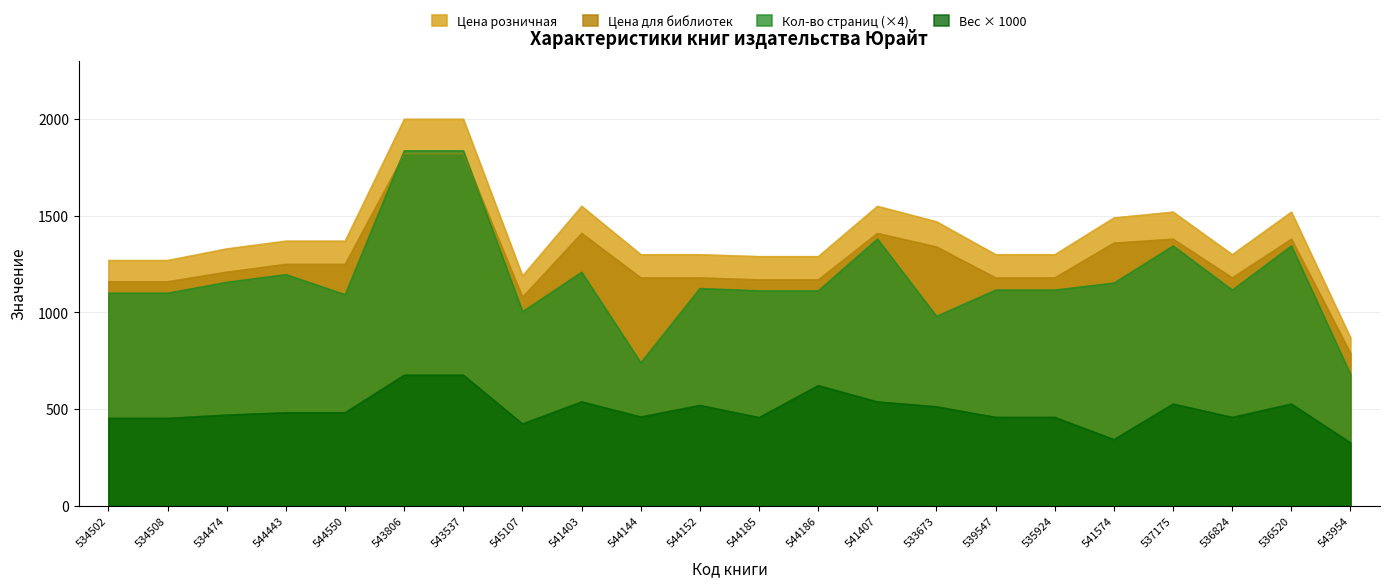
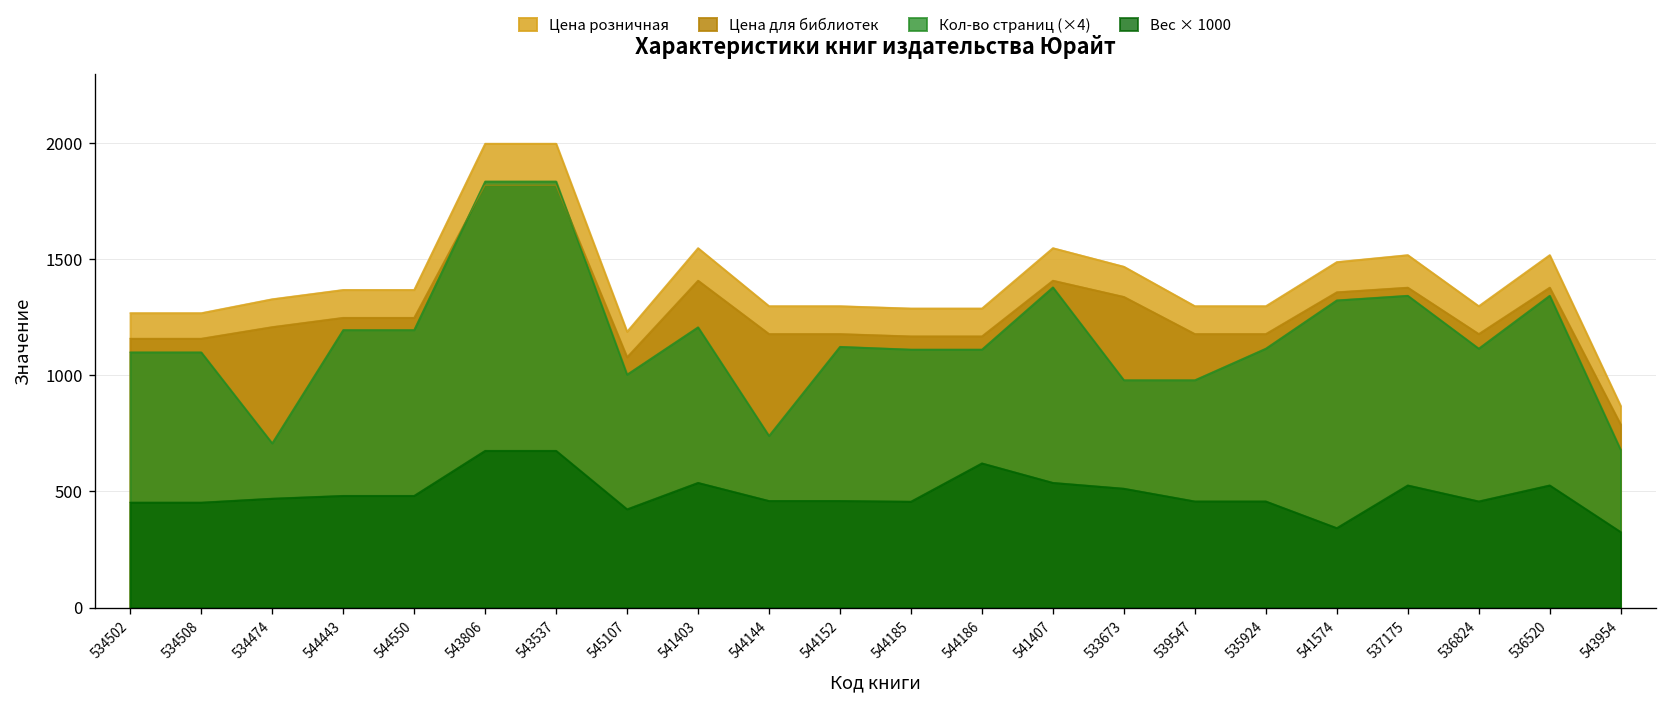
  {
    "Кол-во страниц (×4)": {
      "534502": 1100,
      "534508": 1100,
-     "534474": 1160,
+     "534474": 710,
      "544443": 1200,
-     "544550": 1090,
+     "544550": 1200,
      "543806": 1840,
      "543537": 1840,
      "545107": 1000,
      "541403": 1210,
      "544144": 740,
      "544152": 1120,
      "544185": 1110,
      "544186": 1110,
      "541407": 1380,
      "533673": 980,
-     "539547": 1120,
+     "539547": 980,
      "535924": 1120,
-     "541574": 1150,
+     "541574": 1320,
      "537175": 1340,
      "536824": 1120,
      "536520": 1340,
      "543954": 680
    },
    "Вес × 1000": {
      "534502": 450,
      "534508": 450,
      "534474": 470,
      "544443": 480,
      "544550": 480,
      "543806": 680,
      "543537": 680,
      "545107": 420,
      "541403": 540,
      "544144": 460,
-     "544152": 520,
+     "544152": 460,
      "544185": 460,
      "544186": 620,
      "541407": 540,
      "533673": 510,
      "539547": 460,
      "535924": 460,
      "541574": 340,
      "537175": 530,
      "536824": 460,
      "536520": 530,
      "543954": 330
    }
  }
